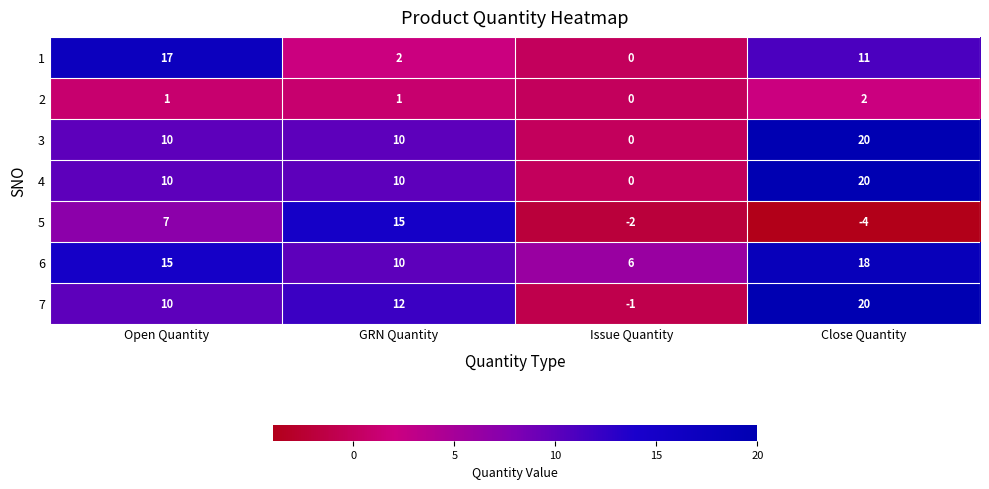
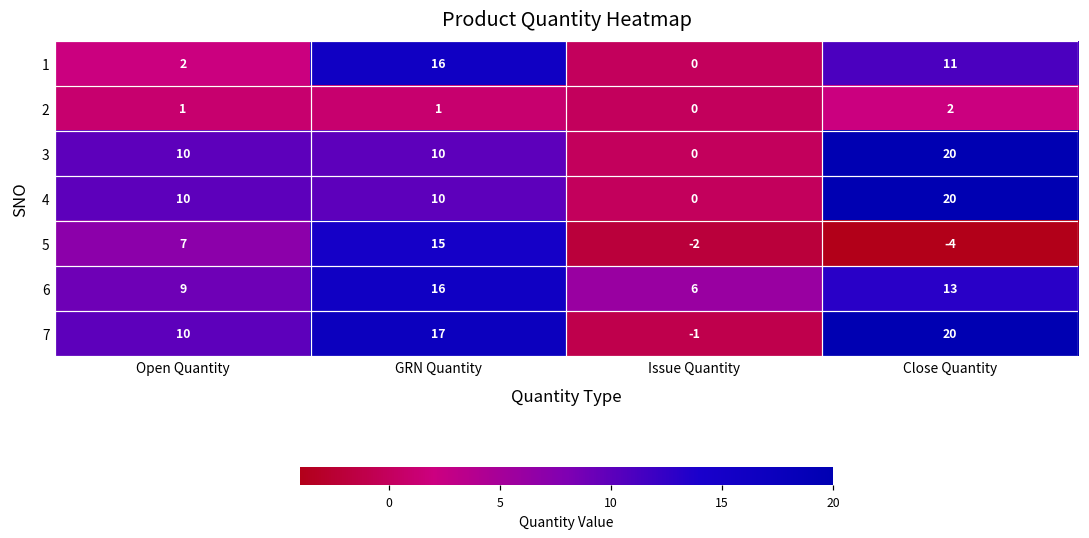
  {
    "1": {
-     "Open Quantity": 17,
-     "GRN Quantity": 2,
+     "Open Quantity": 2,
+     "GRN Quantity": 16,
      "Issue Quantity": 0,
      "Close Quantity": 11
    },
    "2": {
      "Open Quantity": 1,
      "GRN Quantity": 1,
      "Issue Quantity": 0,
      "Close Quantity": 2
    },
    "3": {
      "Open Quantity": 10,
      "GRN Quantity": 10,
      "Issue Quantity": 0,
      "Close Quantity": 20
    },
    "4": {
      "Open Quantity": 10,
      "GRN Quantity": 10,
      "Issue Quantity": 0,
      "Close Quantity": 20
    },
    "5": {
      "Open Quantity": 7,
      "GRN Quantity": 15,
      "Issue Quantity": -2,
      "Close Quantity": -4
    },
    "6": {
-     "Open Quantity": 15,
-     "GRN Quantity": 10,
+     "Open Quantity": 9,
+     "GRN Quantity": 16,
      "Issue Quantity": 6,
-     "Close Quantity": 18
+     "Close Quantity": 13
    },
    "7": {
      "Open Quantity": 10,
-     "GRN Quantity": 12,
+     "GRN Quantity": 17,
      "Issue Quantity": -1,
      "Close Quantity": 20
    }
  }
